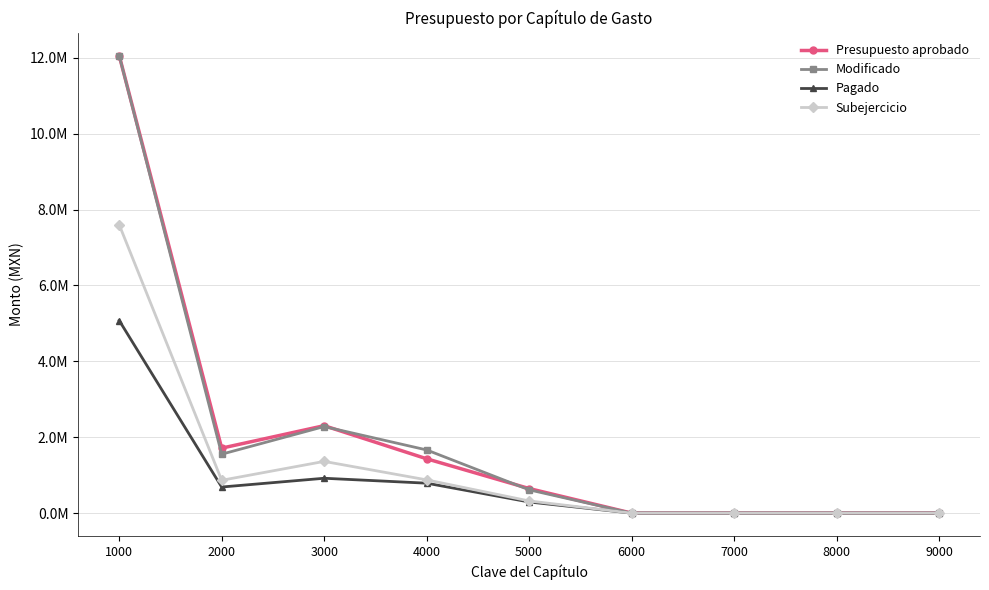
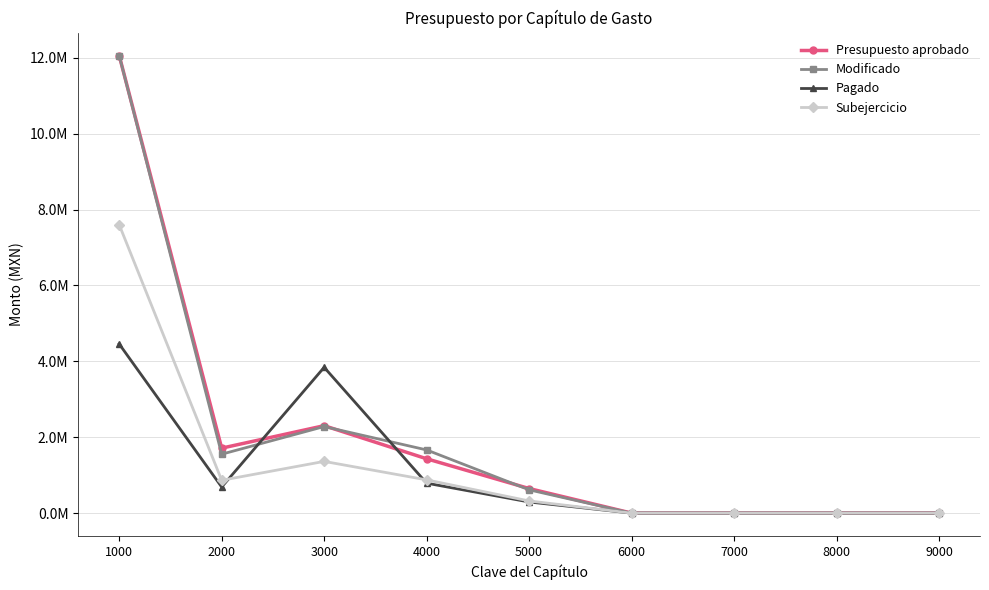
  {
    "Presupuesto aprobado": {
      "2000": 1700000,
      "4000": 1400000
    },
    "Modificado": {
      "2000": 1600000,
      "4000": 1700000
    },
    "Pagado": {
-     "1000": 5100000,
+     "1000": 4500000,
      "2000": 700000,
-     "3000": 900000,
+     "3000": 3800000,
      "4000": 800000
    },
    "Subejercicio": {
      "1000": 7600000,
      "2000": 900000,
      "3000": 1400000,
      "4000": 900000
    }
  }
